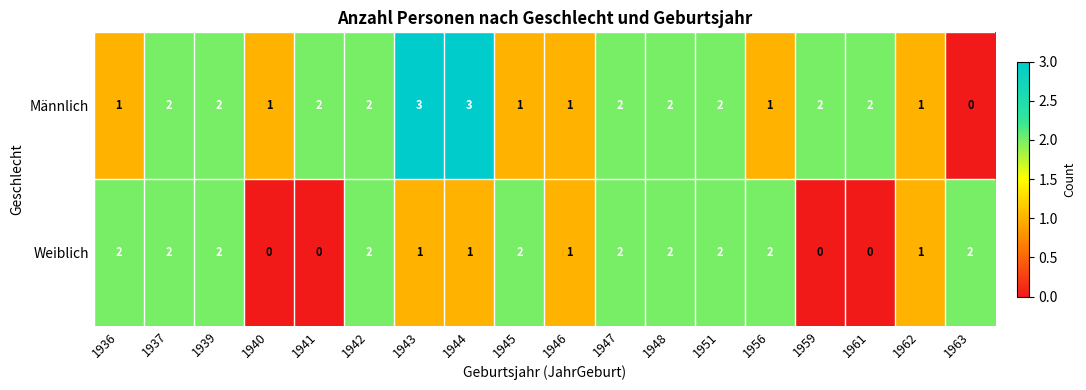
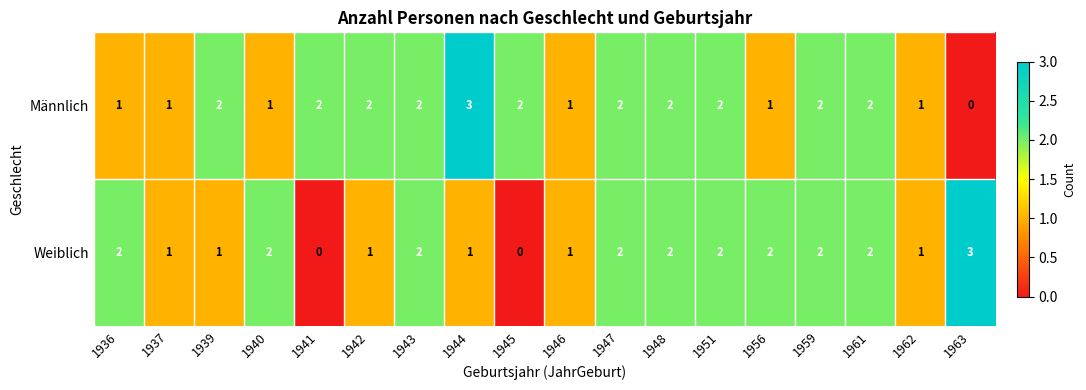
  {
    "Männlich": {
      "1936": 1,
-     "1937": 2,
+     "1937": 1,
      "1939": 2,
      "1940": 1,
      "1941": 2,
      "1942": 2,
-     "1943": 3,
+     "1943": 2,
      "1944": 3,
-     "1945": 1,
+     "1945": 2,
      "1946": 1,
      "1947": 2,
      "1948": 2,
      "1951": 2,
      "1956": 1,
      "1959": 2,
      "1961": 2,
      "1962": 1,
      "1963": 0
    },
    "Weiblich": {
      "1936": 2,
-     "1937": 2,
-     "1939": 2,
-     "1940": 0,
+     "1937": 1,
+     "1939": 1,
+     "1940": 2,
      "1941": 0,
-     "1942": 2,
-     "1943": 1,
+     "1942": 1,
+     "1943": 2,
      "1944": 1,
-     "1945": 2,
+     "1945": 0,
      "1946": 1,
      "1947": 2,
      "1948": 2,
      "1951": 2,
      "1956": 2,
-     "1959": 0,
-     "1961": 0,
+     "1959": 2,
+     "1961": 2,
      "1962": 1,
-     "1963": 2
+     "1963": 3
    }
  }
